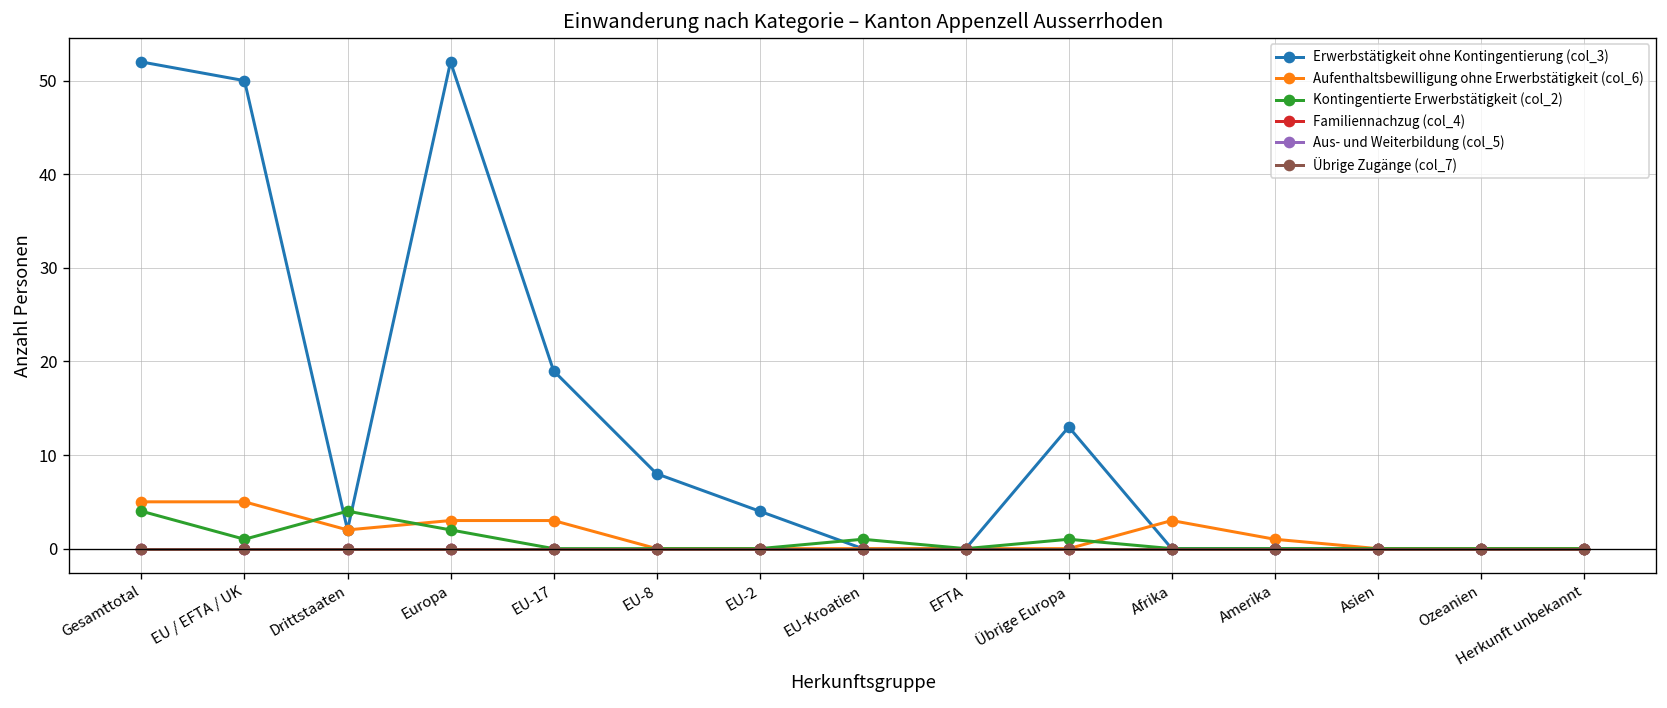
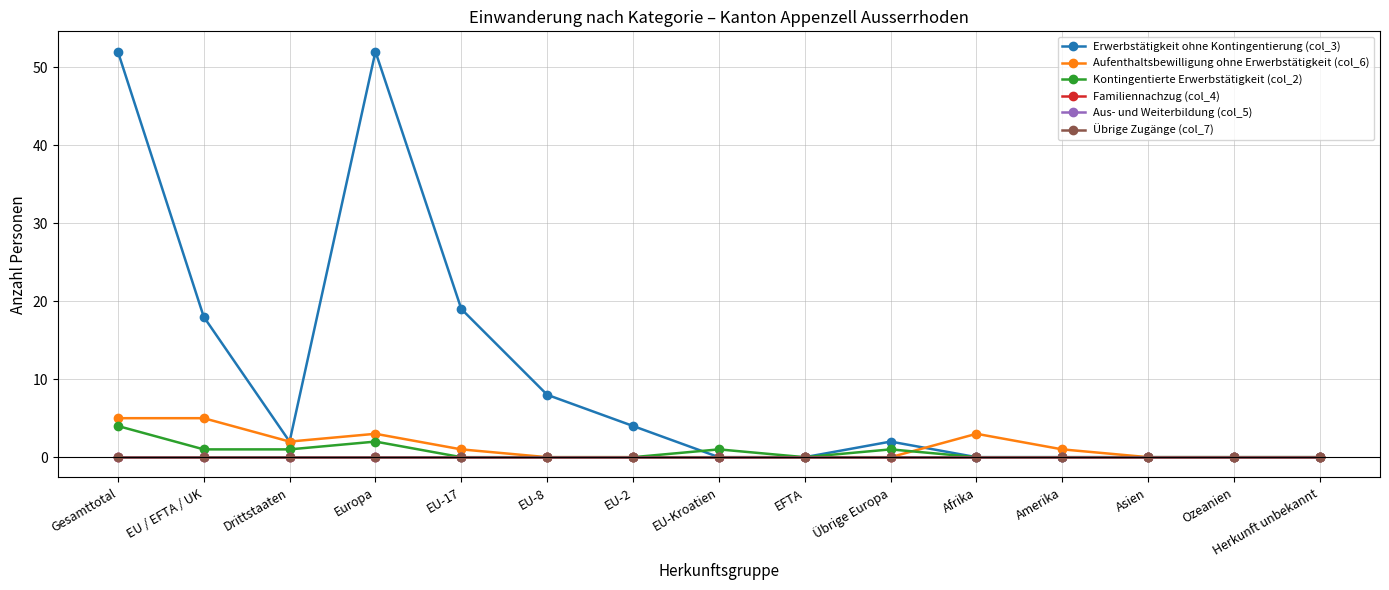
  {
    "Erwerbstätigkeit ohne Kontingentierung (col_3)": {
      "Gesamttotal": 52,
-     "EU / EFTA / UK": 50,
+     "EU / EFTA / UK": 18,
      "Europa": 52,
      "EU-17": 19,
      "EU-8": 8,
      "EU-2": 4,
-     "Übrige Europa": 13
+     "Übrige Europa": 2
    },
    "Aufenthaltsbewilligung ohne Erwerbstätigkeit (col_6)": {
      "Gesamttotal": 5,
      "EU / EFTA / UK": 5,
      "Europa": 3,
-     "EU-17": 3,
+     "EU-17": 1,
      "Afrika": 3,
      "Amerika": 1
    },
    "Kontingentierte Erwerbstätigkeit (col_2)": {
      "Gesamttotal": 4,
      "EU / EFTA / UK": 1,
-     "Drittstaaten": 4,
+     "Drittstaaten": 1,
      "Europa": 2,
      "EU-Kroatien": 1,
      "Übrige Europa": 1
    },
    "Übrige Zugänge (col_7)": {
      "Gesamttotal": 0,
      "EU / EFTA / UK": 0,
      "Drittstaaten": 0,
      "Europa": 0
    }
  }
